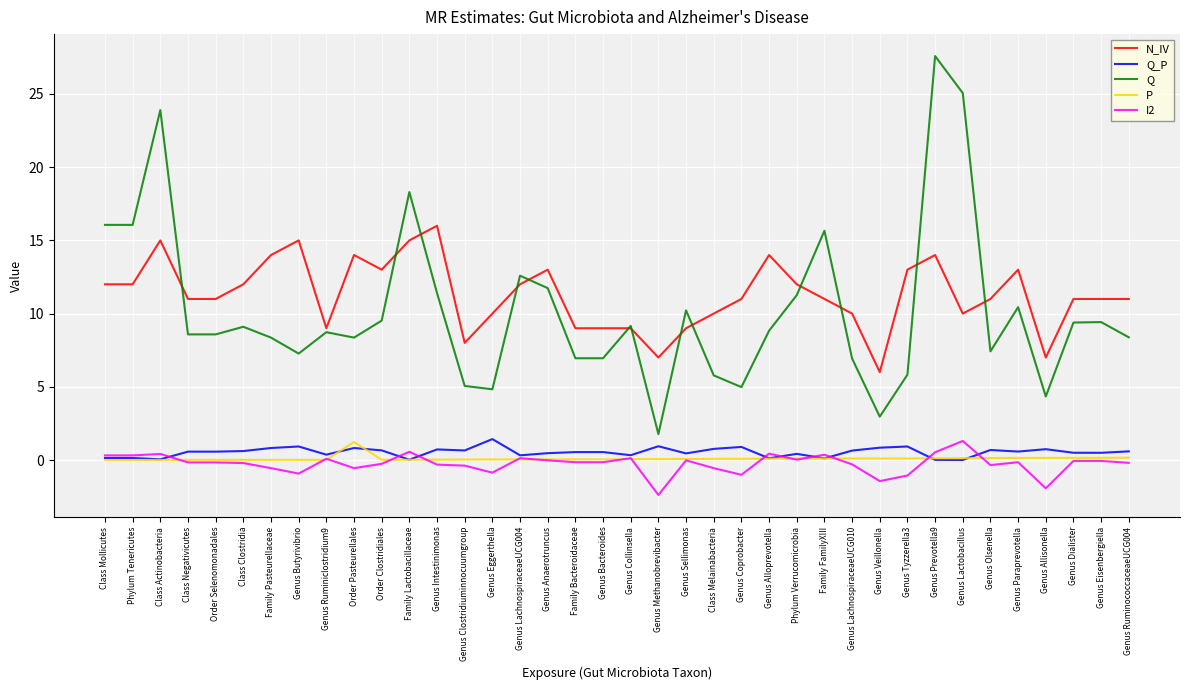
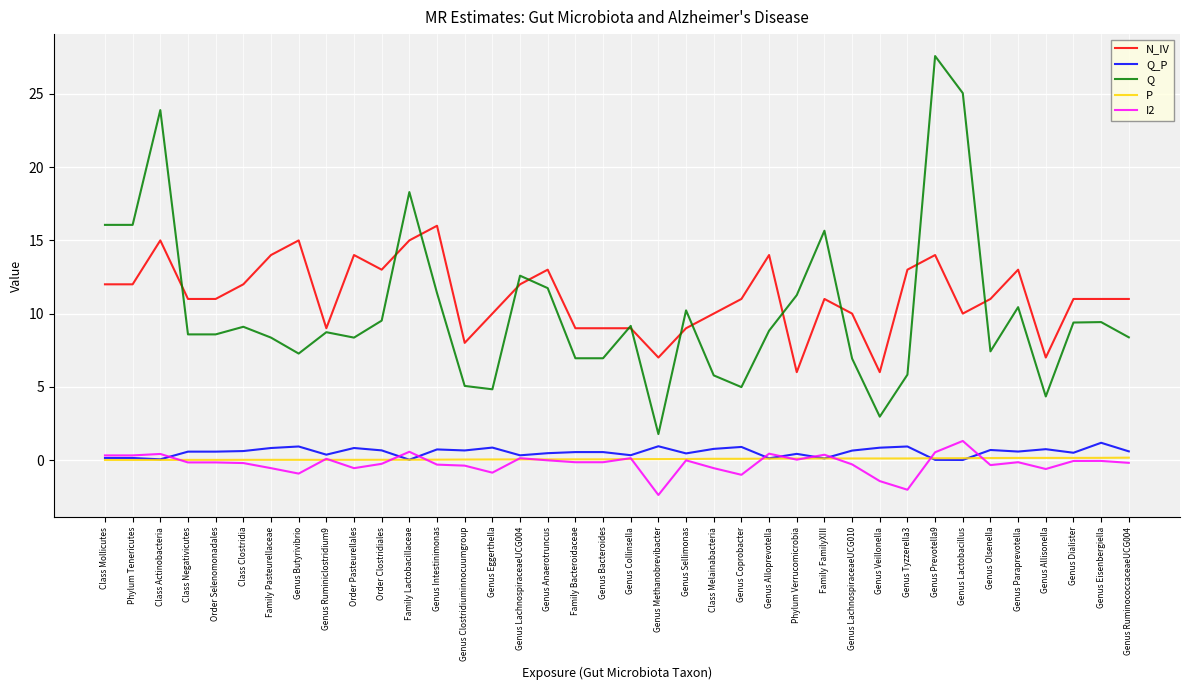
  {
    "N_IV": {
      "Class Mollicutes": 12,
      "Phylum Tenericutes": 12,
      "Class Actinobacteria": 15,
      "Class Negativicutes": 11,
      "Order Selenomonadales": 11,
      "Class Clostridia": 12,
      "Family Pasteurellaceae": 14,
      "Genus Butyrivibrio": 15,
      "Genus Ruminiclostridium9": 9,
      "Order Pasteurellales": 14,
      "Order Clostridiales": 13,
      "Family Lactobacillaceae": 15,
      "Genus Intestinimonas": 16,
      "Genus Clostridiuminnocuumgroup": 8,
      "Genus Eggerthella": 10,
      "Genus LachnospiraceaeUCG004": 12,
      "Genus Anaerotruncus": 13,
      "Family Bacteroidaceae": 9,
      "Genus Bacteroides": 9,
      "Genus Methanobrevibacter": 7,
      "Genus Sellimonas": 9,
      "Class Melainabacteria": 10,
      "Genus Coprobacter": 11,
      "Genus Alloprevotella": 14,
-     "Phylum Verrucomicrobia": 12,
+     "Phylum Verrucomicrobia": 6,
      "Family FamilyXIII": 11,
      "Genus LachnospiraceaeUCG010": 10,
      "Genus Veillonella": 6,
      "Genus Tyzzerella3": 13,
      "Genus Prevotella9": 14,
      "Genus Lactobacillus": 10,
      "Genus Olsenella": 11,
      "Genus Paraprevotella": 13,
      "Genus Allisonella": 7,
      "Genus Dialister": 11,
      "Genus Eisenbergiella": 11,
      "Genus RuminococcaceaeUCG004": 11
    },
    "Q_P": {
      "Class Negativicutes": 0.6,
      "Order Selenomonadales": 0.6,
      "Class Clostridia": 0.6,
      "Family Pasteurellaceae": 0.8,
      "Genus Butyrivibrio": 0.9,
      "Genus Ruminiclostridium9": 0.4,
      "Order Pasteurellales": 0.8,
      "Order Clostridiales": 0.7,
      "Genus Intestinimonas": 0.7,
      "Genus Clostridiuminnocuumgroup": 0.7,
-     "Genus Eggerthella": 1.4,
+     "Genus Eggerthella": 0.8,
      "Genus LachnospiraceaeUCG004": 0.3,
      "Genus Anaerotruncus": 0.5,
      "Family Bacteroidaceae": 0.5,
      "Genus Bacteroides": 0.5,
      "Genus Collinsella": 0.3,
      "Genus Methanobrevibacter": 0.9,
      "Genus Sellimonas": 0.5,
      "Class Melainabacteria": 0.8,
      "Genus Coprobacter": 0.9,
      "Phylum Verrucomicrobia": 0.4,
      "Genus LachnospiraceaeUCG010": 0.6,
      "Genus Veillonella": 0.8,
      "Genus Tyzzerella3": 0.9,
      "Genus Olsenella": 0.7,
      "Genus Paraprevotella": 0.6,
      "Genus Allisonella": 0.7,
      "Genus Dialister": 0.5,
-     "Genus Eisenbergiella": 0.5,
+     "Genus Eisenbergiella": 1.2,
      "Genus RuminococcaceaeUCG004": 0.6
    },
    "Q": {
      "Class Mollicutes": 16.1,
      "Phylum Tenericutes": 16.1,
      "Class Actinobacteria": 23.9,
      "Class Negativicutes": 8.6,
      "Order Selenomonadales": 8.6,
      "Class Clostridia": 9.1,
      "Family Pasteurellaceae": 8.4,
      "Genus Butyrivibrio": 7.3,
      "Genus Ruminiclostridium9": 8.7,
      "Order Pasteurellales": 8.4,
      "Order Clostridiales": 9.5,
      "Family Lactobacillaceae": 18.3,
      "Genus Intestinimonas": 11.4,
      "Genus Clostridiuminnocuumgroup": 5.1,
      "Genus Eggerthella": 4.8,
      "Genus LachnospiraceaeUCG004": 12.6,
      "Genus Anaerotruncus": 11.7,
      "Family Bacteroidaceae": 7.0,
      "Genus Bacteroides": 7.0,
      "Genus Methanobrevibacter": 1.8,
      "Genus Sellimonas": 10.2,
      "Class Melainabacteria": 5.8,
      "Genus Coprobacter": 5.0,
      "Genus Alloprevotella": 8.8,
      "Phylum Verrucomicrobia": 11.3,
      "Family FamilyXIII": 15.7,
      "Genus LachnospiraceaeUCG010": 6.9,
      "Genus Veillonella": 3.0,
      "Genus Tyzzerella3": 5.8,
      "Genus Prevotella9": 27.6,
      "Genus Lactobacillus": 25.1,
      "Genus Olsenella": 7.4,
      "Genus Paraprevotella": 10.4,
      "Genus Allisonella": 4.3,
      "Genus Dialister": 9.4,
      "Genus Eisenbergiella": 9.4,
      "Genus RuminococcaceaeUCG004": 8.4
    },
    "P": {
      "Class Clostridia": 0.0,
      "Family Pasteurellaceae": 0.0,
      "Genus Butyrivibrio": 0.0,
-     "Order Pasteurellales": 1.2,
+     "Order Pasteurellales": 0.0,
      "Order Clostridiales": 0.0,
      "Genus Intestinimonas": 0.0,
      "Genus Clostridiuminnocuumgroup": 0.0,
      "Genus Eggerthella": 0.0,
      "Family Bacteroidaceae": 0.0,
      "Genus Bacteroides": 0.0,
      "Genus Methanobrevibacter": 0.1,
      "Class Melainabacteria": 0.1,
      "Genus Coprobacter": 0.1,
      "Genus LachnospiraceaeUCG010": 0.1,
      "Genus Veillonella": 0.1,
      "Genus Tyzzerella3": 0.1,
      "Genus Olsenella": 0.1,
      "Genus Paraprevotella": 0.1,
      "Genus Allisonella": 0.1,
      "Genus Dialister": 0.1,
      "Genus Eisenbergiella": 0.1,
      "Genus RuminococcaceaeUCG004": 0.2
    },
    "I2": {
      "Class Mollicutes": 0.3,
      "Phylum Tenericutes": 0.3,
      "Class Actinobacteria": 0.4,
      "Class Clostridia": -0.2,
      "Family Pasteurellaceae": -0.6,
      "Genus Butyrivibrio": -0.9,
      "Order Pasteurellales": -0.6,
      "Order Clostridiales": -0.3,
      "Family Lactobacillaceae": 0.6,
      "Genus Intestinimonas": -0.3,
      "Genus Clostridiuminnocuumgroup": -0.4,
      "Genus Eggerthella": -0.9,
      "Family Bacteroidaceae": -0.2,
      "Genus Bacteroides": -0.2,
      "Genus Methanobrevibacter": -2.4,
      "Class Melainabacteria": -0.6,
      "Genus Coprobacter": -1.0,
      "Genus Alloprevotella": 0.4,
      "Family FamilyXIII": 0.4,
      "Genus LachnospiraceaeUCG010": -0.3,
      "Genus Veillonella": -1.4,
-     "Genus Tyzzerella3": -1.1,
+     "Genus Tyzzerella3": -2.0,
      "Genus Prevotella9": 0.5,
      "Genus Lactobacillus": 1.3,
      "Genus Olsenella": -0.3,
      "Genus Paraprevotella": -0.2,
-     "Genus Allisonella": -1.9,
+     "Genus Allisonella": -0.6,
      "Genus Dialister": -0.1,
      "Genus Eisenbergiella": -0.1,
      "Genus RuminococcaceaeUCG004": -0.2
    }
  }
